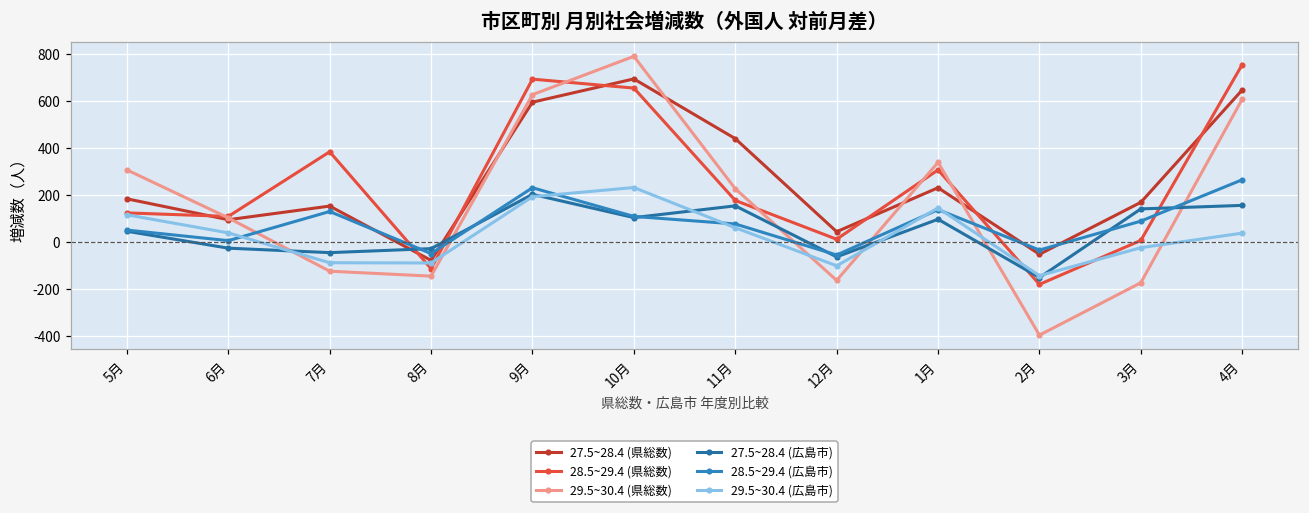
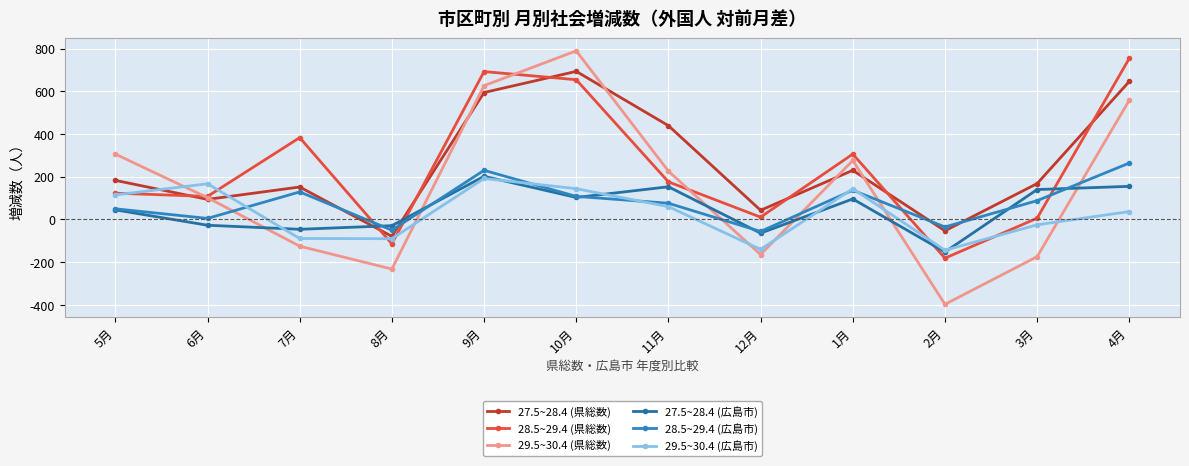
  {
    "29.5~30.4 (県総数)": {
      "5月": 310,
      "7月": -130,
-     "8月": -150,
+     "8月": -230,
      "9月": 630,
      "10月": 790,
      "11月": 230,
      "12月": -160,
-     "1月": 340,
+     "1月": 280,
      "2月": -400,
      "3月": -170,
-     "4月": 610
+     "4月": 560
    },
    "29.5~30.4 (広島市)": {
-     "6月": 40,
+     "6月": 170,
      "7月": -90,
-     "10月": 230,
+     "10月": 140,
      "11月": 60,
-     "12月": -100,
+     "12月": -140,
      "3月": -30,
      "4月": 40
    }
  }
